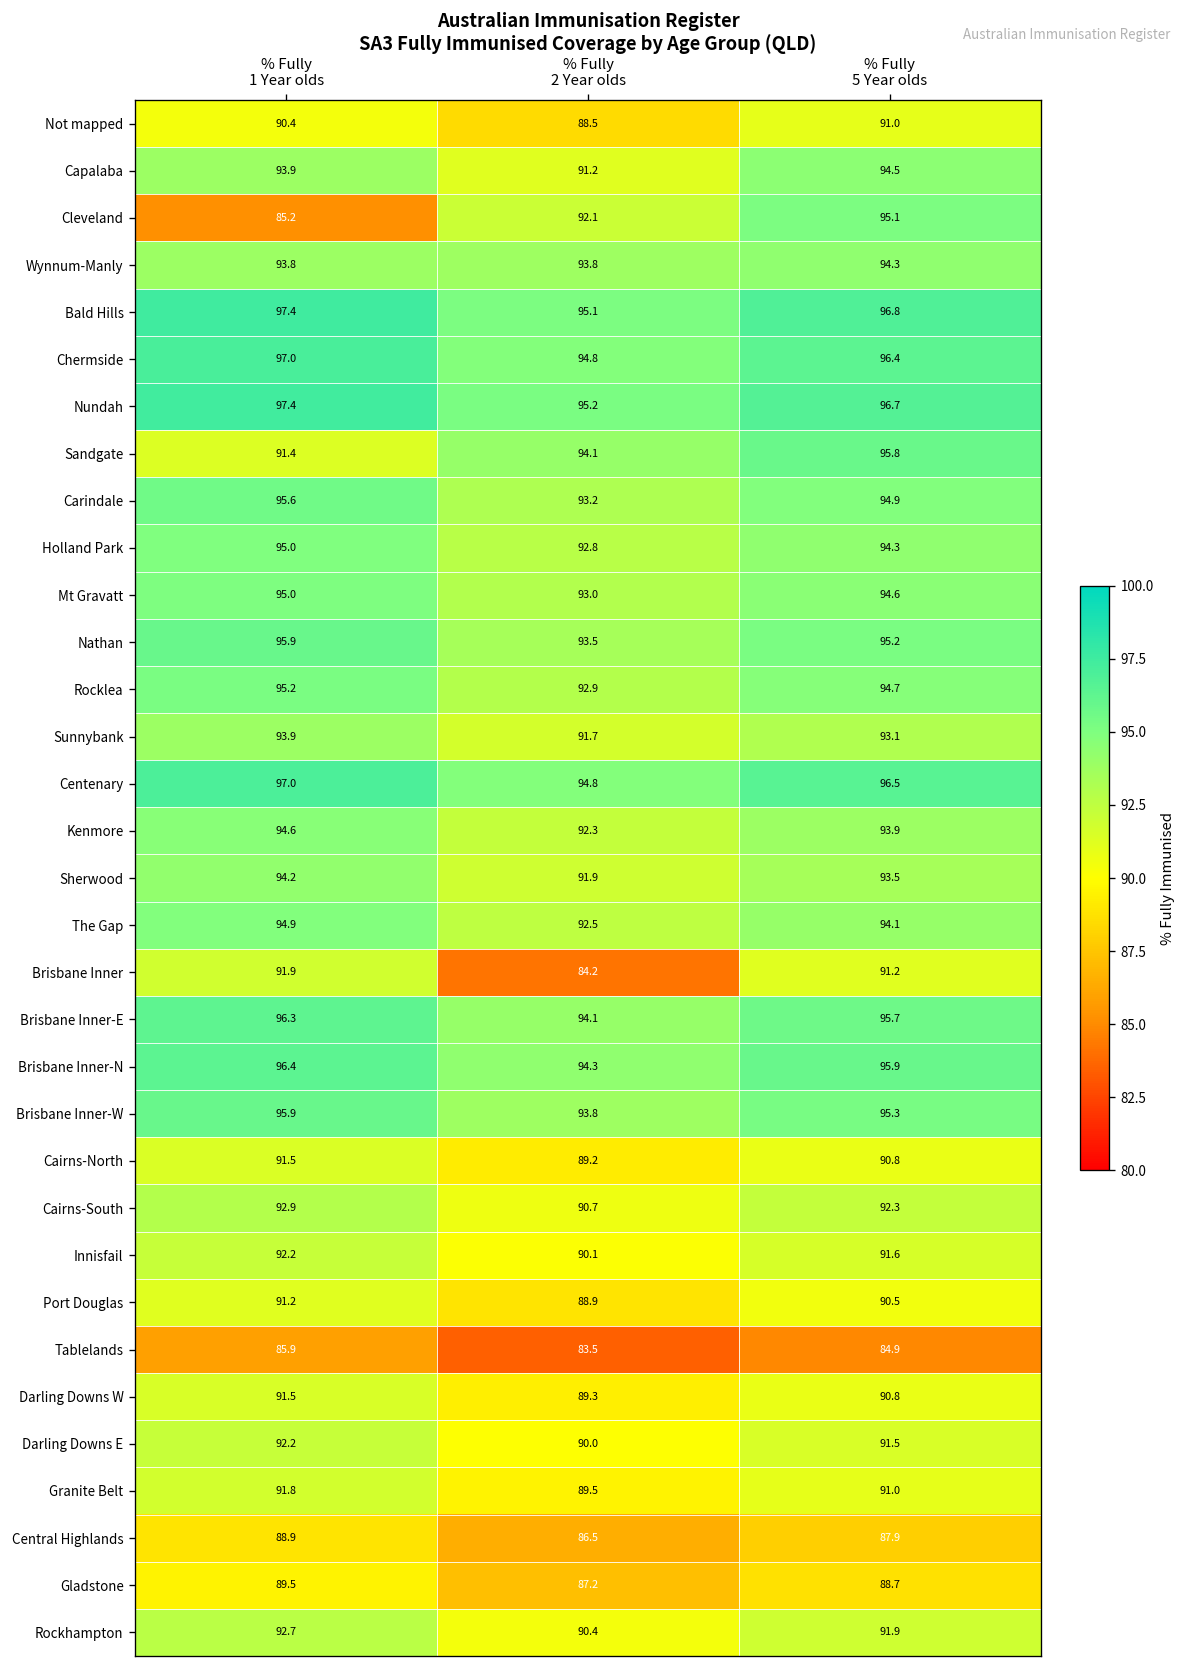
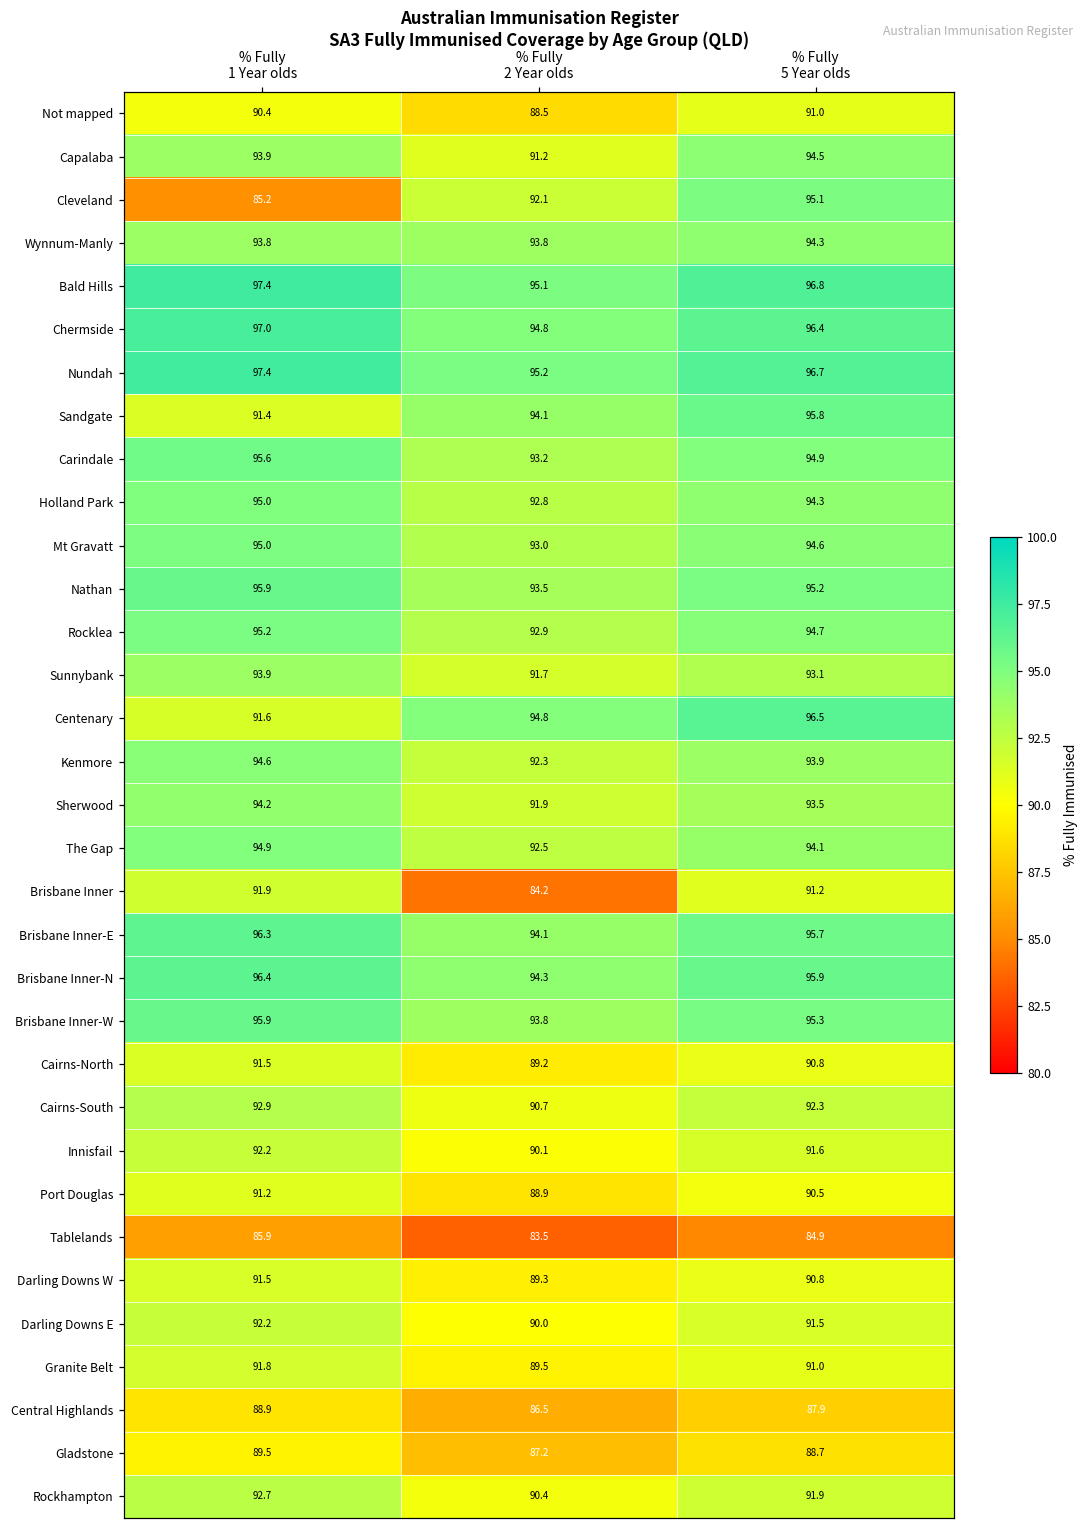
  {
    "Not mapped": {
      "% Fully 1 Year olds": 90.4,
      "% Fully 2 Year olds": 88.5,
      "% Fully 5 Year olds": 91.0
    },
    "Capalaba": {
      "% Fully 1 Year olds": 93.9,
      "% Fully 2 Year olds": 91.2,
      "% Fully 5 Year olds": 94.5
    },
    "Cleveland": {
      "% Fully 1 Year olds": 85.2,
      "% Fully 2 Year olds": 92.1,
      "% Fully 5 Year olds": 95.1
    },
    "Wynnum-Manly": {
      "% Fully 1 Year olds": 93.8,
      "% Fully 2 Year olds": 93.8,
      "% Fully 5 Year olds": 94.3
    },
    "Bald Hills": {
      "% Fully 1 Year olds": 97.4,
      "% Fully 2 Year olds": 95.1,
      "% Fully 5 Year olds": 96.8
    },
    "Chermside": {
      "% Fully 1 Year olds": 97.0,
      "% Fully 2 Year olds": 94.8,
      "% Fully 5 Year olds": 96.4
    },
    "Nundah": {
      "% Fully 1 Year olds": 97.4,
      "% Fully 2 Year olds": 95.2,
      "% Fully 5 Year olds": 96.7
    },
    "Sandgate": {
      "% Fully 1 Year olds": 91.4,
      "% Fully 2 Year olds": 94.1,
      "% Fully 5 Year olds": 95.8
    },
    "Carindale": {
      "% Fully 1 Year olds": 95.6,
      "% Fully 2 Year olds": 93.2,
      "% Fully 5 Year olds": 94.9
    },
    "Holland Park": {
      "% Fully 1 Year olds": 95.0,
      "% Fully 2 Year olds": 92.8,
      "% Fully 5 Year olds": 94.3
    },
    "Mt Gravatt": {
      "% Fully 1 Year olds": 95.0,
      "% Fully 2 Year olds": 93.0,
      "% Fully 5 Year olds": 94.6
    },
    "Nathan": {
      "% Fully 1 Year olds": 95.9,
      "% Fully 2 Year olds": 93.5,
      "% Fully 5 Year olds": 95.2
    },
    "Rocklea": {
      "% Fully 1 Year olds": 95.2,
      "% Fully 2 Year olds": 92.9,
      "% Fully 5 Year olds": 94.7
    },
    "Sunnybank": {
      "% Fully 1 Year olds": 93.9,
      "% Fully 2 Year olds": 91.7,
      "% Fully 5 Year olds": 93.1
    },
    "Centenary": {
-     "% Fully 1 Year olds": 97.0,
+     "% Fully 1 Year olds": 91.6,
      "% Fully 2 Year olds": 94.8,
      "% Fully 5 Year olds": 96.5
    },
    "Kenmore": {
      "% Fully 1 Year olds": 94.6,
      "% Fully 2 Year olds": 92.3,
      "% Fully 5 Year olds": 93.9
    },
    "Sherwood": {
      "% Fully 1 Year olds": 94.2,
      "% Fully 2 Year olds": 91.9,
      "% Fully 5 Year olds": 93.5
    },
    "The Gap": {
      "% Fully 1 Year olds": 94.9,
      "% Fully 2 Year olds": 92.5,
      "% Fully 5 Year olds": 94.1
    },
    "Brisbane Inner": {
      "% Fully 1 Year olds": 91.9,
      "% Fully 2 Year olds": 84.2,
      "% Fully 5 Year olds": 91.2
    },
    "Brisbane Inner-E": {
      "% Fully 1 Year olds": 96.3,
      "% Fully 2 Year olds": 94.1,
      "% Fully 5 Year olds": 95.7
    },
    "Brisbane Inner-N": {
      "% Fully 1 Year olds": 96.4,
      "% Fully 2 Year olds": 94.3,
      "% Fully 5 Year olds": 95.9
    },
    "Brisbane Inner-W": {
      "% Fully 1 Year olds": 95.9,
      "% Fully 2 Year olds": 93.8,
      "% Fully 5 Year olds": 95.3
    },
    "Cairns-North": {
      "% Fully 1 Year olds": 91.5,
      "% Fully 2 Year olds": 89.2,
      "% Fully 5 Year olds": 90.8
    },
    "Cairns-South": {
      "% Fully 1 Year olds": 92.9,
      "% Fully 2 Year olds": 90.7,
      "% Fully 5 Year olds": 92.3
    },
    "Innisfail": {
      "% Fully 1 Year olds": 92.2,
      "% Fully 2 Year olds": 90.1,
      "% Fully 5 Year olds": 91.6
    },
    "Port Douglas": {
      "% Fully 1 Year olds": 91.2,
      "% Fully 2 Year olds": 88.9,
      "% Fully 5 Year olds": 90.5
    },
    "Tablelands": {
      "% Fully 1 Year olds": 85.9,
      "% Fully 2 Year olds": 83.5,
      "% Fully 5 Year olds": 84.9
    },
    "Darling Downs W": {
      "% Fully 1 Year olds": 91.5,
      "% Fully 2 Year olds": 89.3,
      "% Fully 5 Year olds": 90.8
    },
    "Darling Downs E": {
      "% Fully 1 Year olds": 92.2,
      "% Fully 2 Year olds": 90.0,
      "% Fully 5 Year olds": 91.5
    },
    "Granite Belt": {
      "% Fully 1 Year olds": 91.8,
      "% Fully 2 Year olds": 89.5,
      "% Fully 5 Year olds": 91.0
    },
    "Central Highlands": {
      "% Fully 1 Year olds": 88.9,
      "% Fully 2 Year olds": 86.5,
      "% Fully 5 Year olds": 87.9
    },
    "Gladstone": {
      "% Fully 1 Year olds": 89.5,
      "% Fully 2 Year olds": 87.2,
      "% Fully 5 Year olds": 88.7
    },
    "Rockhampton": {
      "% Fully 1 Year olds": 92.7,
      "% Fully 2 Year olds": 90.4,
      "% Fully 5 Year olds": 91.9
    }
  }
